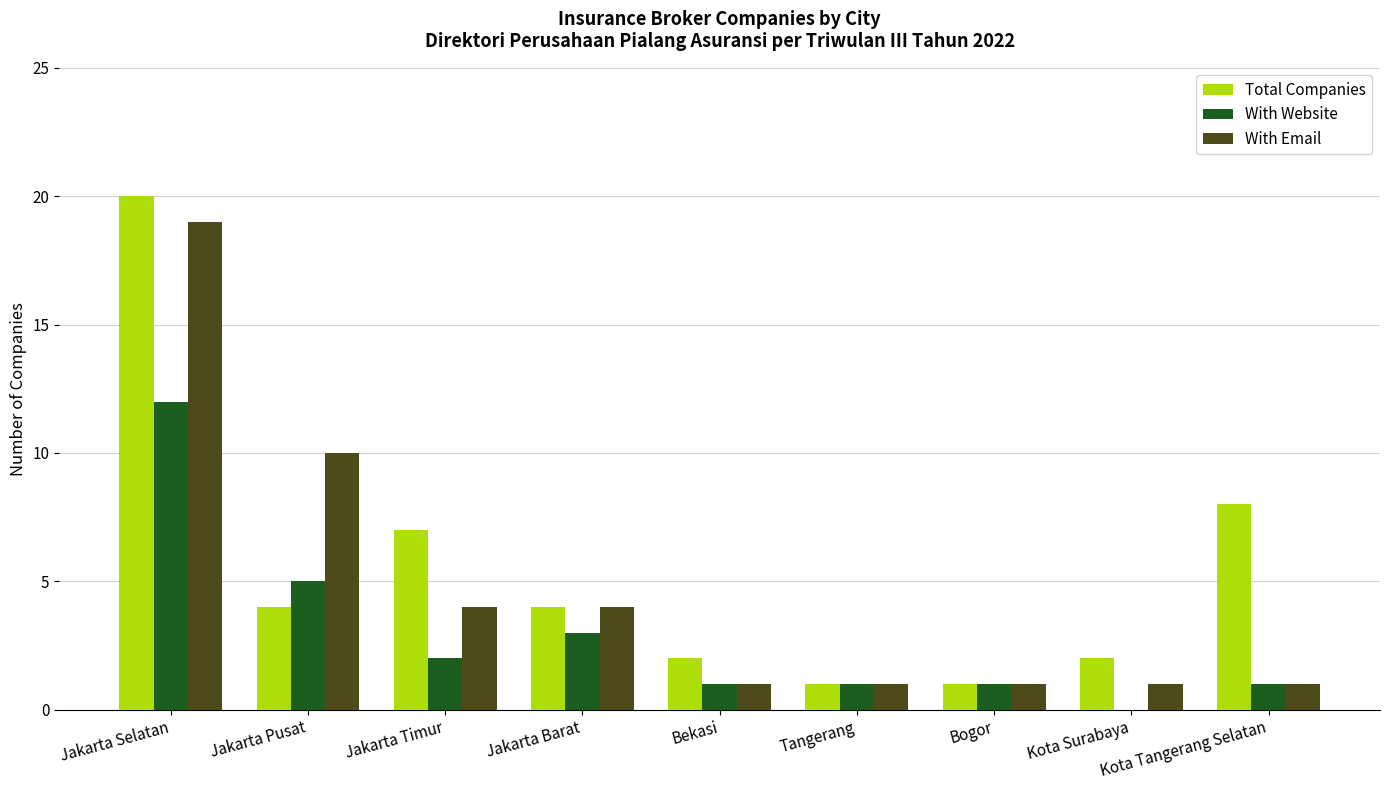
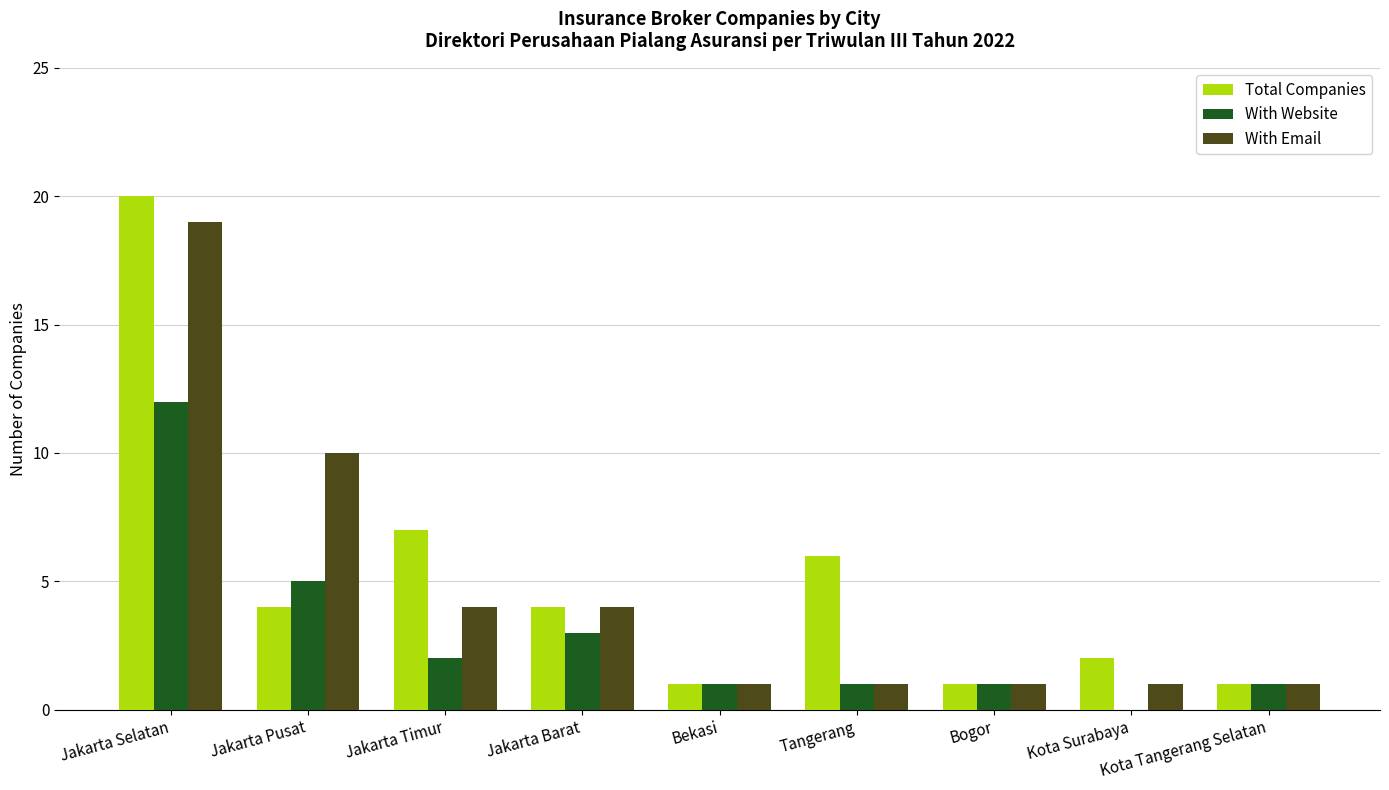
  {
    "Total Companies": {
      "Jakarta Selatan": 20,
      "Jakarta Pusat": 4,
      "Jakarta Timur": 7,
      "Jakarta Barat": 4,
-     "Bekasi": 2,
-     "Tangerang": 1,
+     "Bekasi": 1,
+     "Tangerang": 6,
      "Bogor": 1,
      "Kota Surabaya": 2,
-     "Kota Tangerang Selatan": 8
+     "Kota Tangerang Selatan": 1
    }
  }
